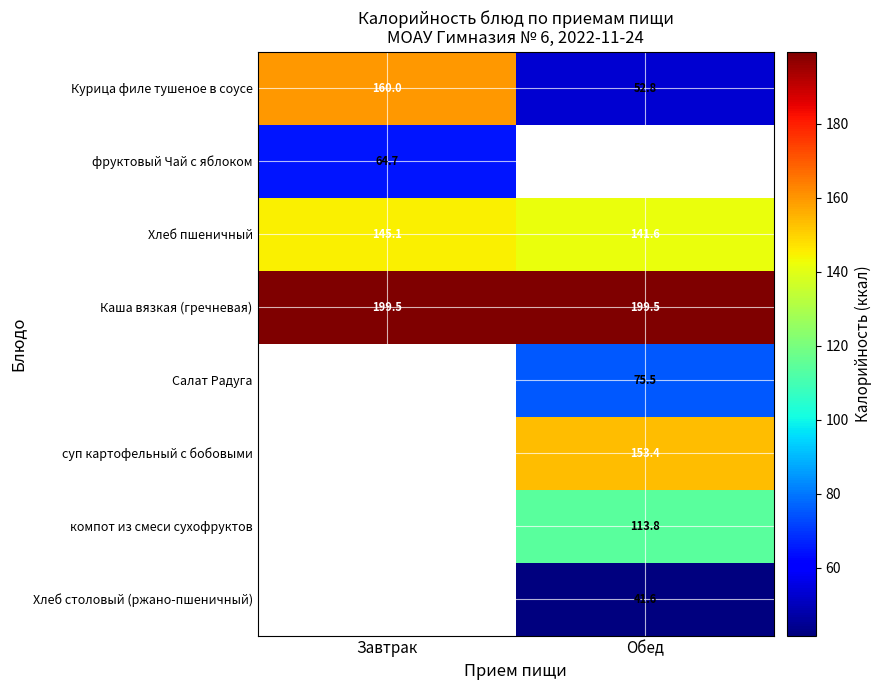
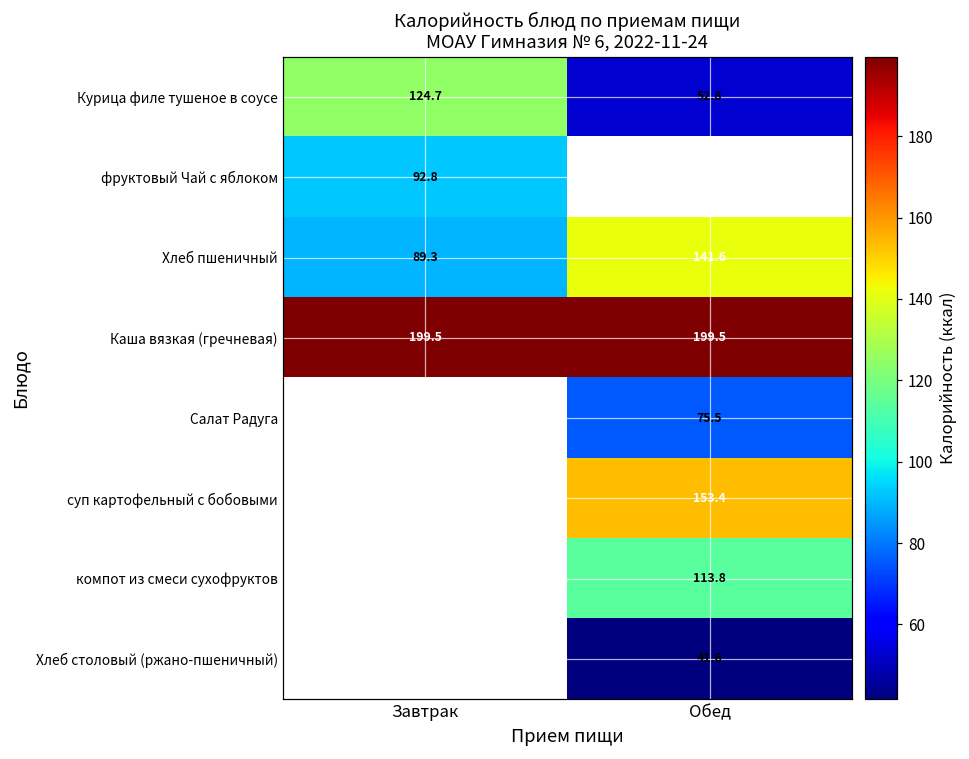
  {
    "Курица филе тушеное в соусе": {
-     "Завтрак": 160.0,
+     "Завтрак": 124.7,
      "Обед": 52.8
    },
    "фруктовый Чай с яблоком": {
-     "Завтрак": 64.7
+     "Завтрак": 92.8
    },
    "Хлеб пшеничный": {
-     "Завтрак": 145.1,
+     "Завтрак": 89.3,
      "Обед": 141.6
    },
    "Каша вязкая (гречневая)": {
      "Завтрак": 199.5,
      "Обед": 199.5
    },
    "Салат Радуга": {
      "Обед": 75.5
    },
    "суп картофельный с бобовыми": {
      "Обед": 153.4
    },
    "компот из смеси сухофруктов": {
      "Обед": 113.8
    },
    "Хлеб столовый (ржано-пшеничный)": {
      "Обед": 41.6
    }
  }
